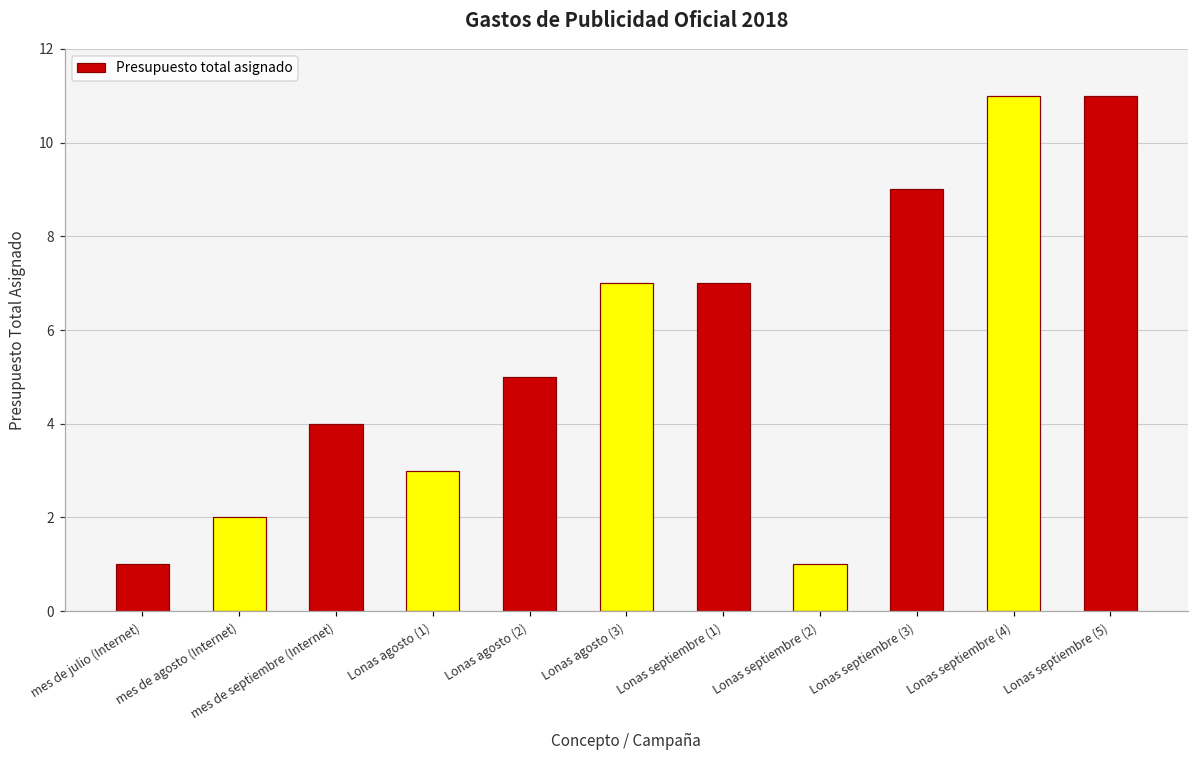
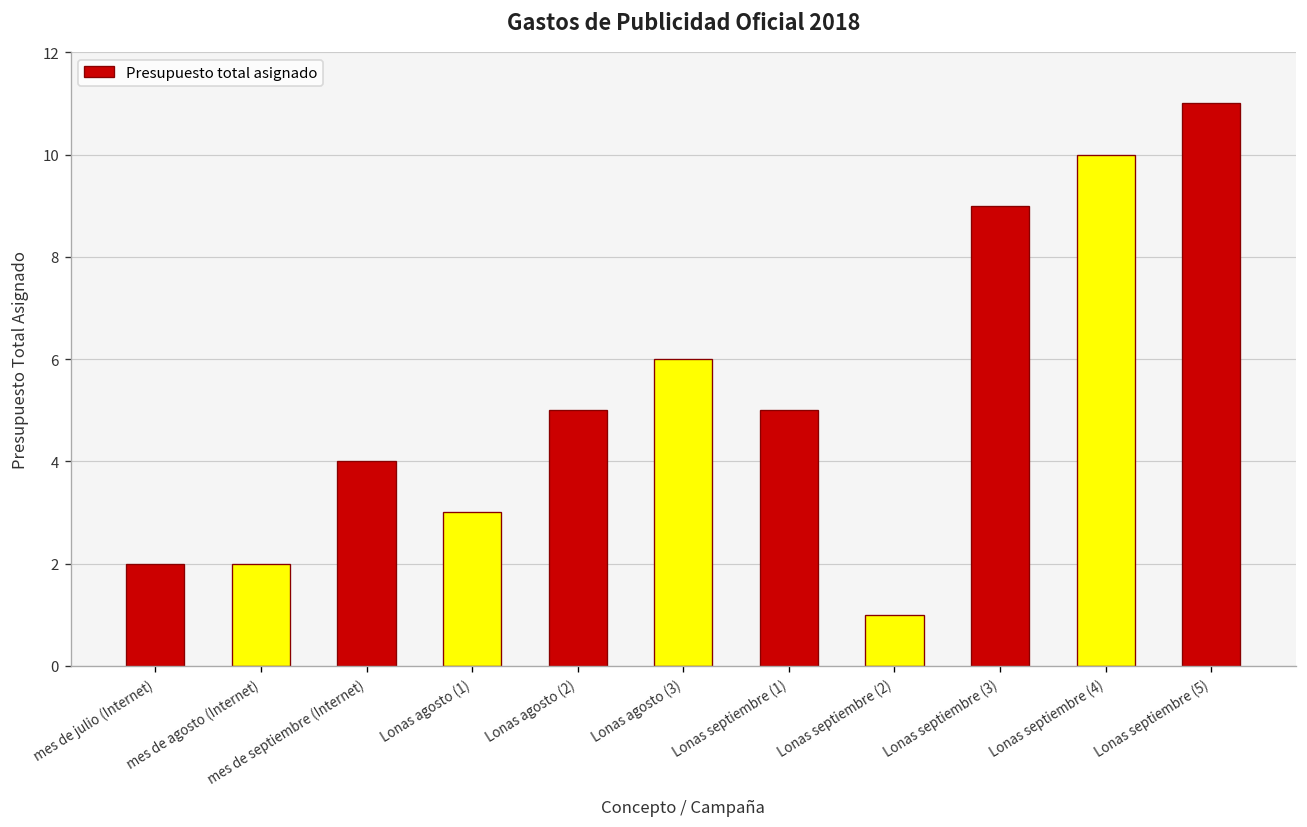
  {
-   "mes de julio (Internet)": 1,
+   "mes de julio (Internet)": 2,
    "mes de agosto (Internet)": 2,
    "mes de septiembre (Internet)": 4,
    "Lonas agosto (1)": 3,
    "Lonas agosto (2)": 5,
-   "Lonas agosto (3)": 7,
-   "Lonas septiembre (1)": 7,
+   "Lonas agosto (3)": 6,
+   "Lonas septiembre (1)": 5,
    "Lonas septiembre (2)": 1,
    "Lonas septiembre (3)": 9,
-   "Lonas septiembre (4)": 11,
+   "Lonas septiembre (4)": 10,
    "Lonas septiembre (5)": 11
  }
